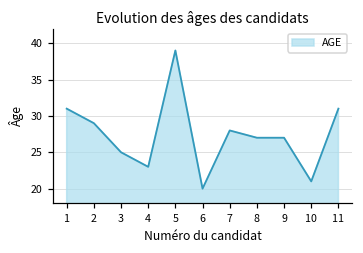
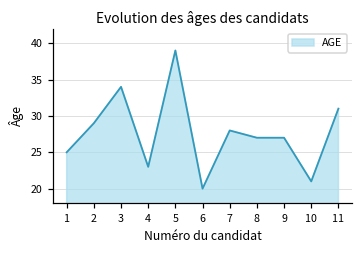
  {
-   "1": 31,
+   "1": 25,
    "2": 29,
-   "3": 25,
+   "3": 34,
    "4": 23,
    "5": 39,
    "6": 20,
    "7": 28,
    "8": 27,
    "9": 27,
    "10": 21,
    "11": 31
  }
